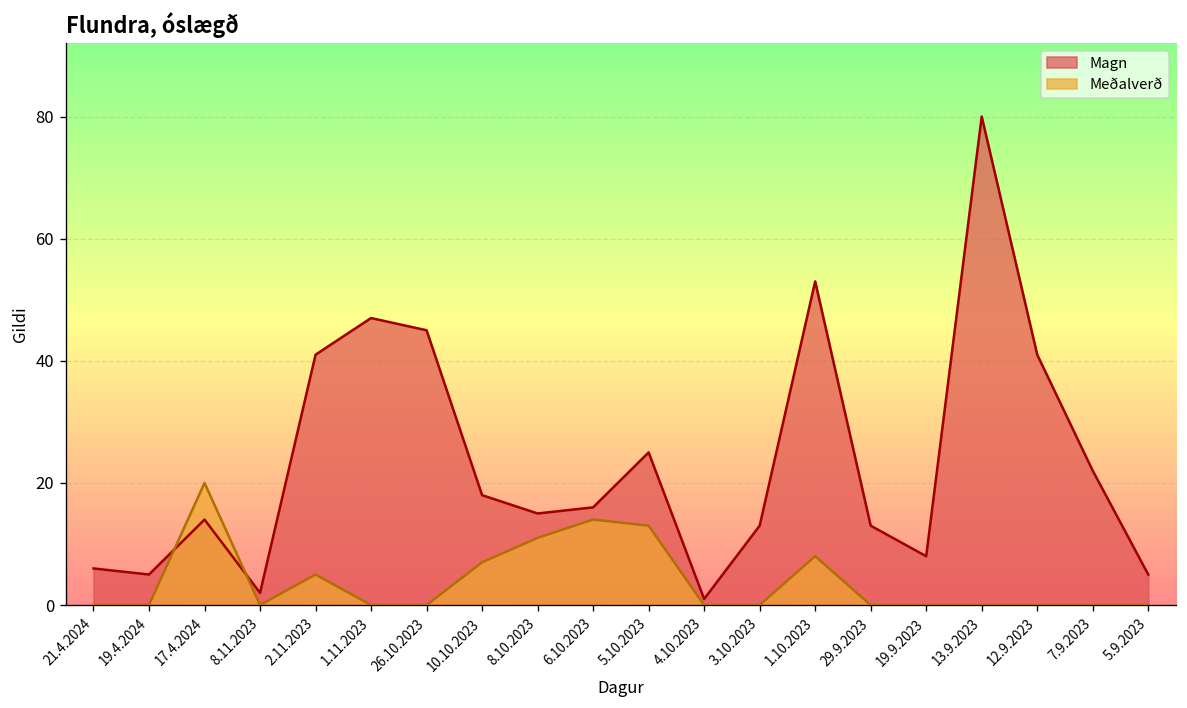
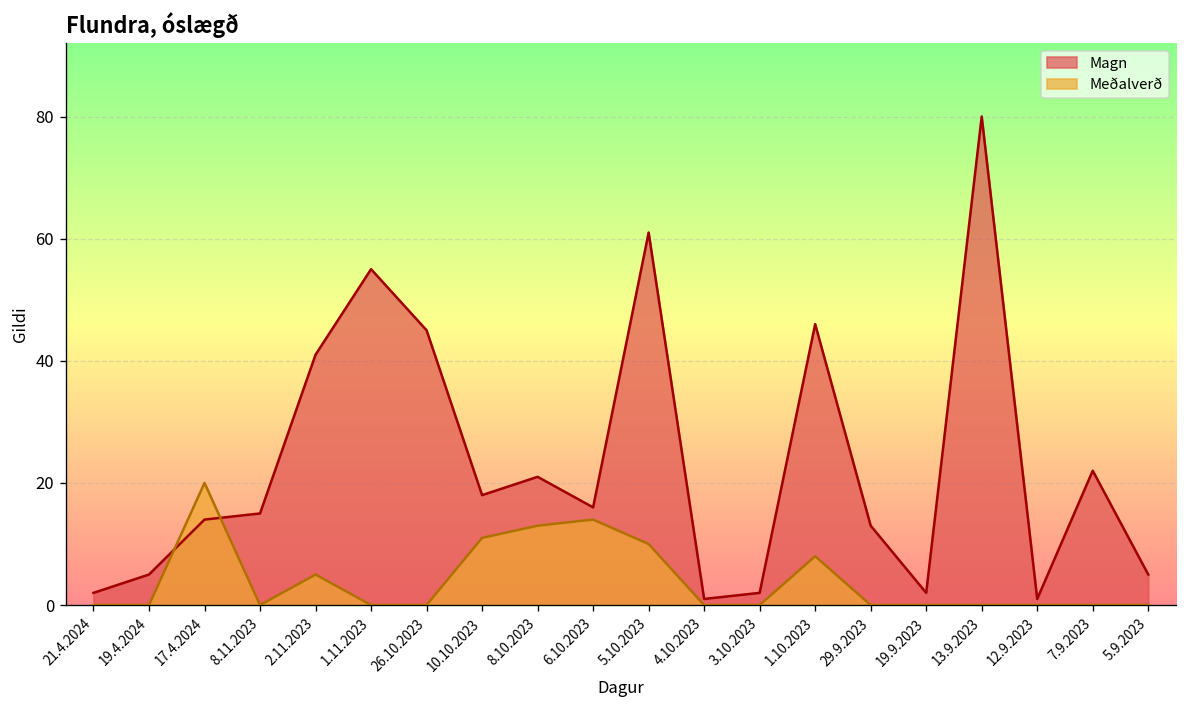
  {
    "Magn": {
-     "21.4.2024": 6,
+     "21.4.2024": 2,
      "19.4.2024": 5,
      "17.4.2024": 14,
-     "8.11.2023": 2,
+     "8.11.2023": 15,
      "2.11.2023": 41,
-     "1.11.2023": 47,
+     "1.11.2023": 55,
      "26.10.2023": 45,
      "10.10.2023": 18,
-     "8.10.2023": 15,
+     "8.10.2023": 21,
      "6.10.2023": 16,
-     "5.10.2023": 25,
+     "5.10.2023": 61,
      "4.10.2023": 1,
-     "3.10.2023": 13,
-     "1.10.2023": 53,
+     "3.10.2023": 2,
+     "1.10.2023": 46,
      "29.9.2023": 13,
-     "19.9.2023": 8,
+     "19.9.2023": 2,
      "13.9.2023": 80,
-     "12.9.2023": 41,
+     "12.9.2023": 1,
      "7.9.2023": 22,
      "5.9.2023": 5
    },
    "Meðalverð": {
      "21.4.2024": 0,
      "19.4.2024": 0,
      "17.4.2024": 20,
      "8.11.2023": 0,
      "2.11.2023": 5,
      "1.11.2023": 0,
      "26.10.2023": 0,
-     "10.10.2023": 7,
-     "8.10.2023": 11,
+     "10.10.2023": 11,
+     "8.10.2023": 13,
      "6.10.2023": 14,
-     "5.10.2023": 13,
+     "5.10.2023": 10,
      "4.10.2023": 0,
      "3.10.2023": 0,
      "1.10.2023": 8,
      "29.9.2023": 0,
      "19.9.2023": 0,
      "13.9.2023": 0,
      "12.9.2023": 0,
      "7.9.2023": 0,
      "5.9.2023": 0
    }
  }
